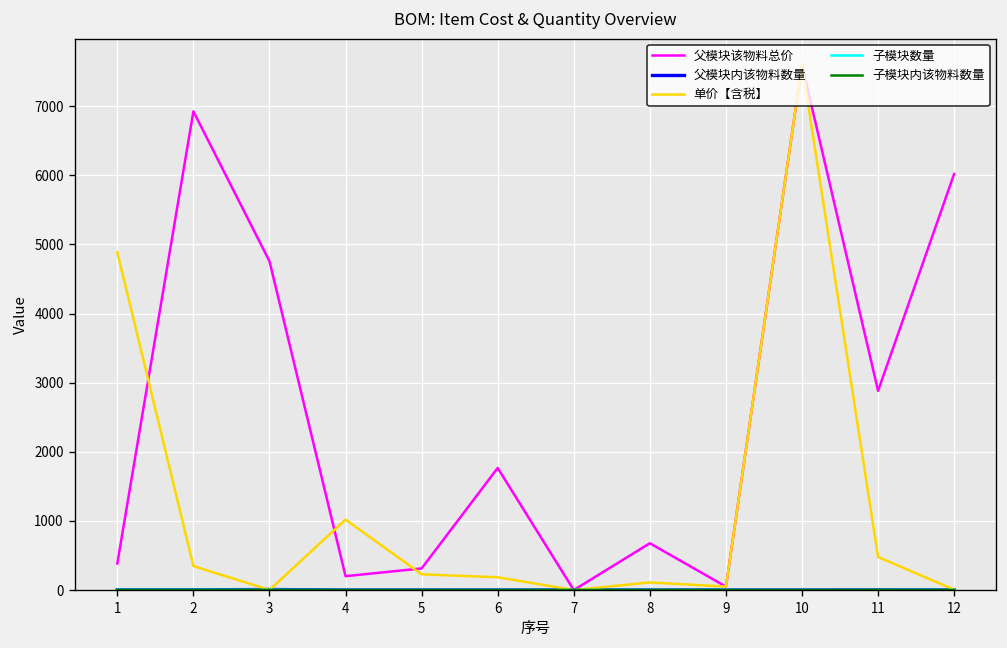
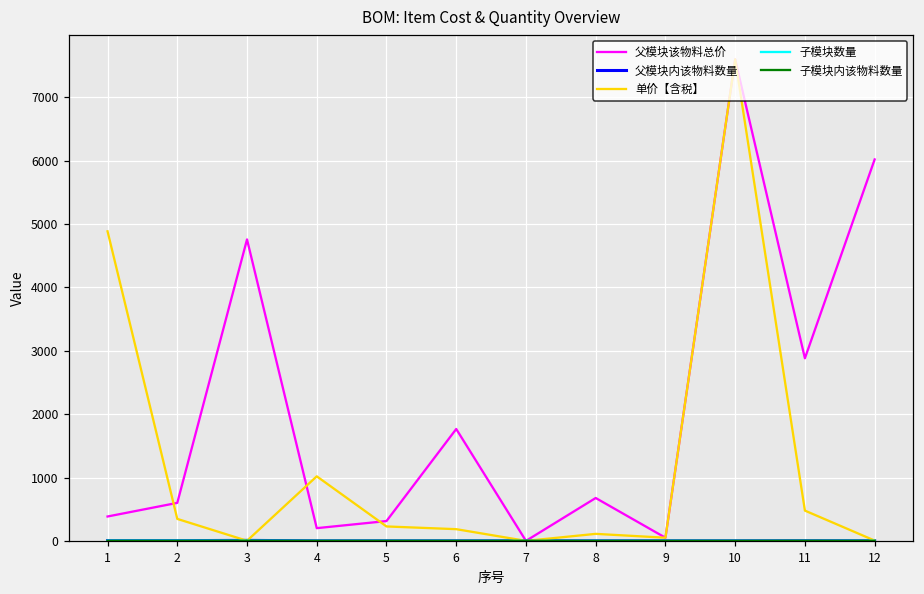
  {
    "父模块该物料总价": {
      "1": 400,
-     "2": 6900,
+     "2": 600,
      "3": 4800,
      "4": 200,
      "5": 300,
      "6": 1800,
      "8": 700,
      "11": 2900,
      "12": 6000
    },
    "单价【含税】": {
      "1": 4900,
      "2": 300,
      "4": 1000,
      "5": 200,
      "6": 200,
      "8": 100,
      "11": 500
    }
  }
